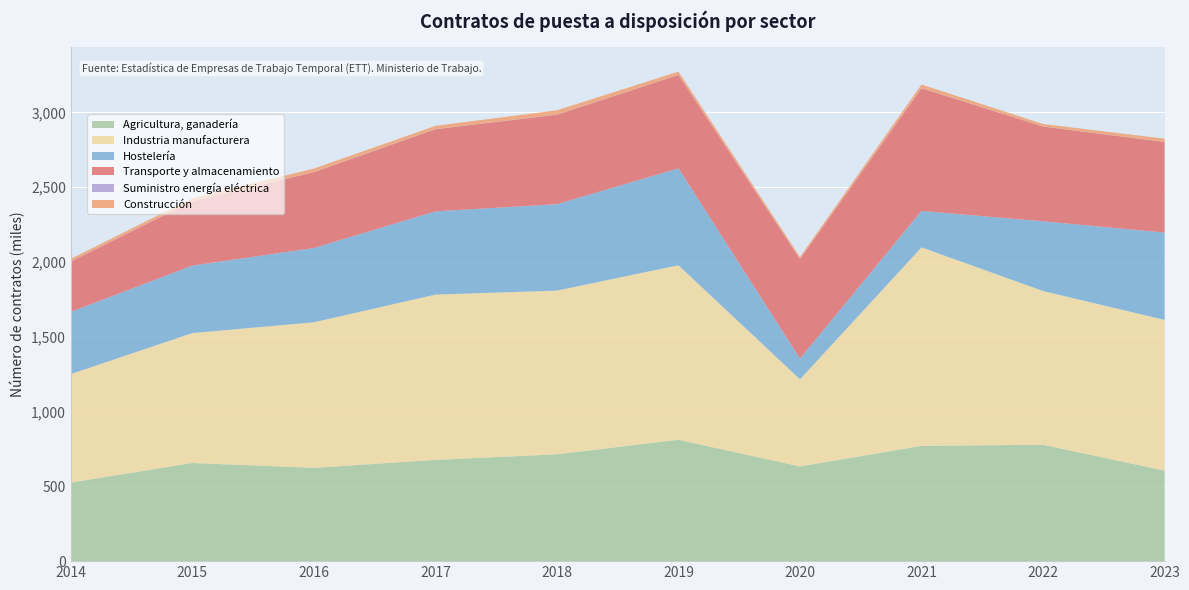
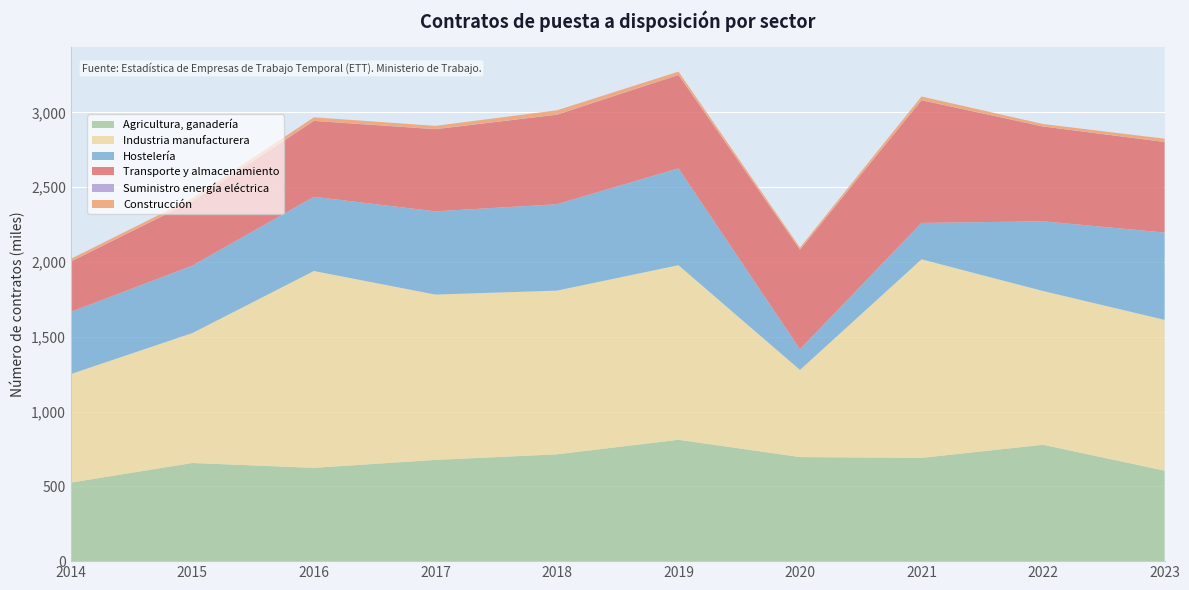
  {
    "Agricultura, ganadería": {
      "2014": "530",
      "2015": "660",
      "2016": "620",
      "2017": "680",
      "2018": "710",
      "2019": "810",
-     "2020": "630",
-     "2021": "770",
+     "2020": "700",
+     "2021": "690",
      "2022": "780",
      "2023": "600"
    },
    "Industria manufacturera": {
      "2014": "730",
      "2015": "870",
-     "2016": "970",
+     "2016": "1,320",
      "2017": "1,110",
      "2018": "1,090",
      "2019": "1,170",
      "2020": "580",
      "2021": "1,330",
      "2022": "1,030",
      "2023": "1,010"
    }
  }
